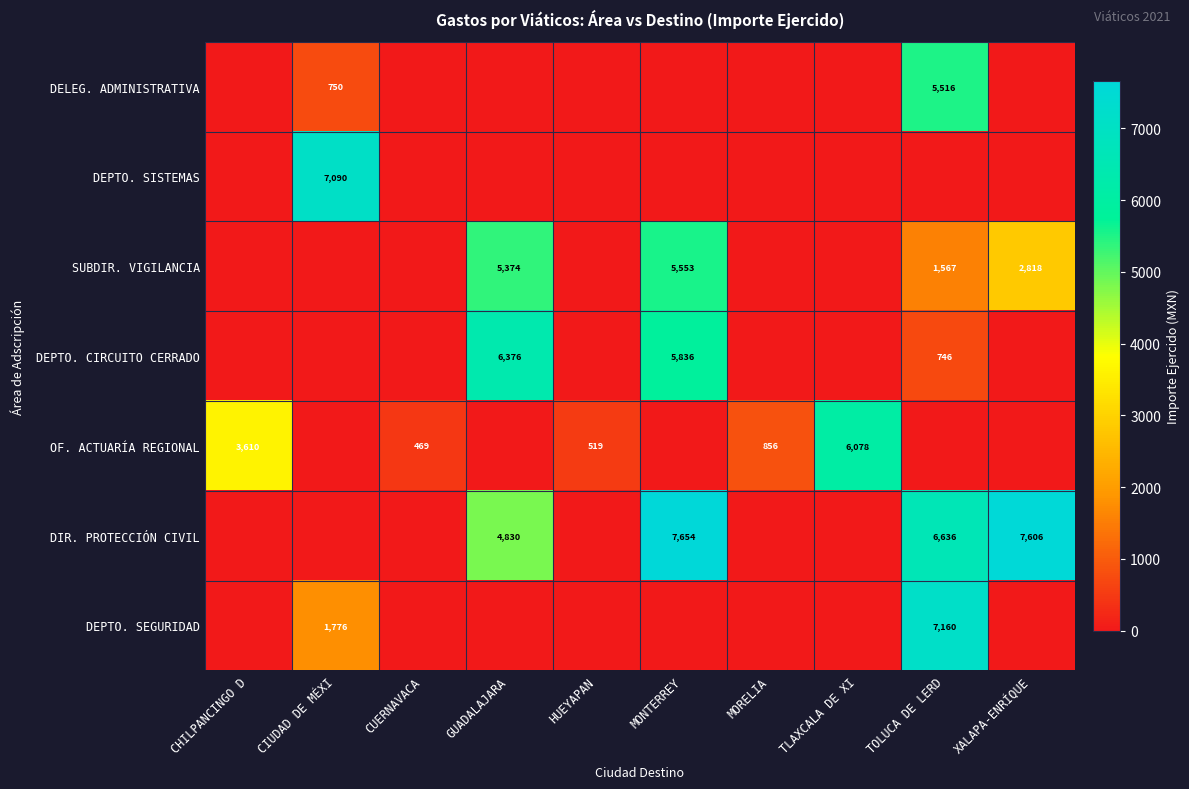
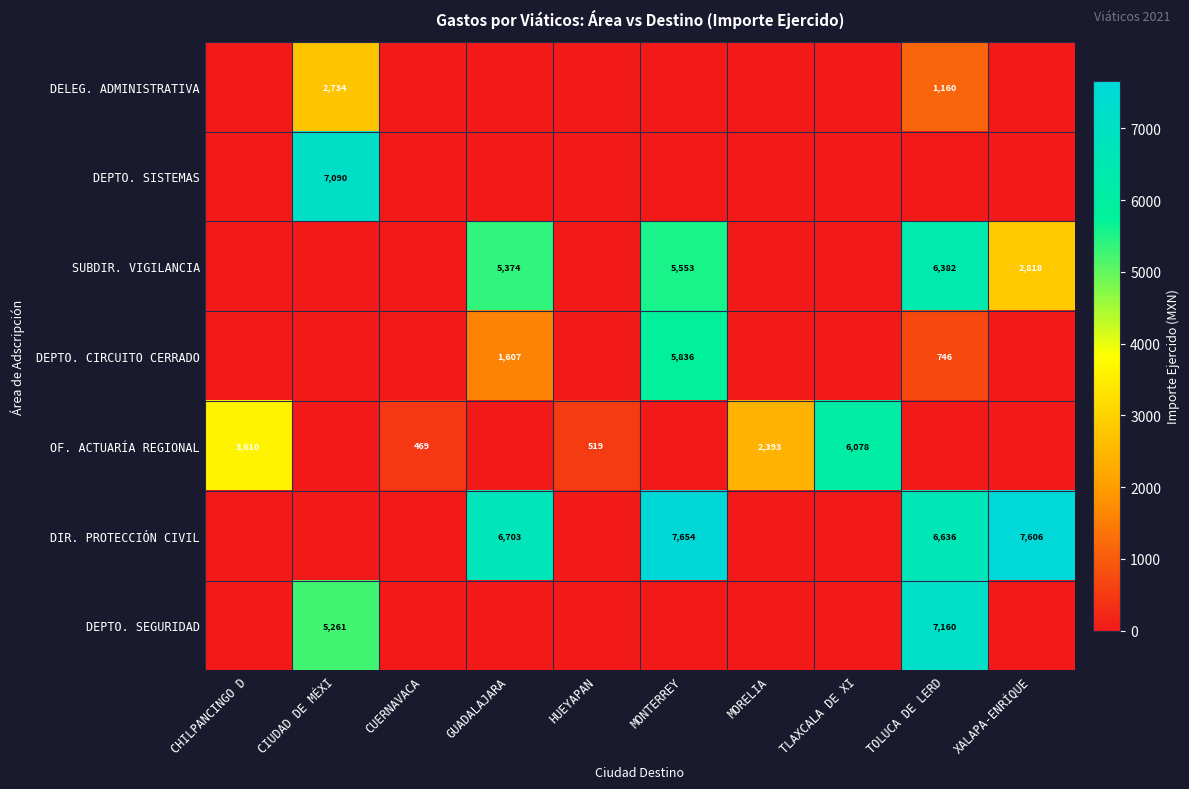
  {
    "DELEG. ADMINISTRATIVA": {
-     "CIUDAD DE MÉXI": "750",
-     "TOLUCA DE LERD": "5,516"
+     "CIUDAD DE MÉXI": "2,734",
+     "TOLUCA DE LERD": "1,160"
    },
    "DEPTO. SISTEMAS": {
      "CIUDAD DE MÉXI": "7,090"
    },
    "SUBDIR. VIGILANCIA": {
      "GUADALAJARA": "5,374",
      "MONTERREY": "5,553",
-     "TOLUCA DE LERD": "1,567",
+     "TOLUCA DE LERD": "6,382",
      "XALAPA-ENRÍQUE": "2,818"
    },
    "DEPTO. CIRCUITO CERRADO": {
-     "GUADALAJARA": "6,376",
+     "GUADALAJARA": "1,607",
      "MONTERREY": "5,836",
      "TOLUCA DE LERD": "746"
    },
    "OF. ACTUARÍA REGIONAL": {
      "CHILPANCINGO D": "3,610",
      "CUERNAVACA": "469",
      "HUEYAPAN": "519",
-     "MORELIA": "856",
+     "MORELIA": "2,393",
      "TLAXCALA DE XI": "6,078"
    },
    "DIR. PROTECCIÓN CIVIL": {
-     "GUADALAJARA": "4,830",
+     "GUADALAJARA": "6,703",
      "MONTERREY": "7,654",
      "TOLUCA DE LERD": "6,636",
      "XALAPA-ENRÍQUE": "7,606"
    },
    "DEPTO. SEGURIDAD": {
-     "CIUDAD DE MÉXI": "1,776",
+     "CIUDAD DE MÉXI": "5,261",
      "TOLUCA DE LERD": "7,160"
    }
  }
